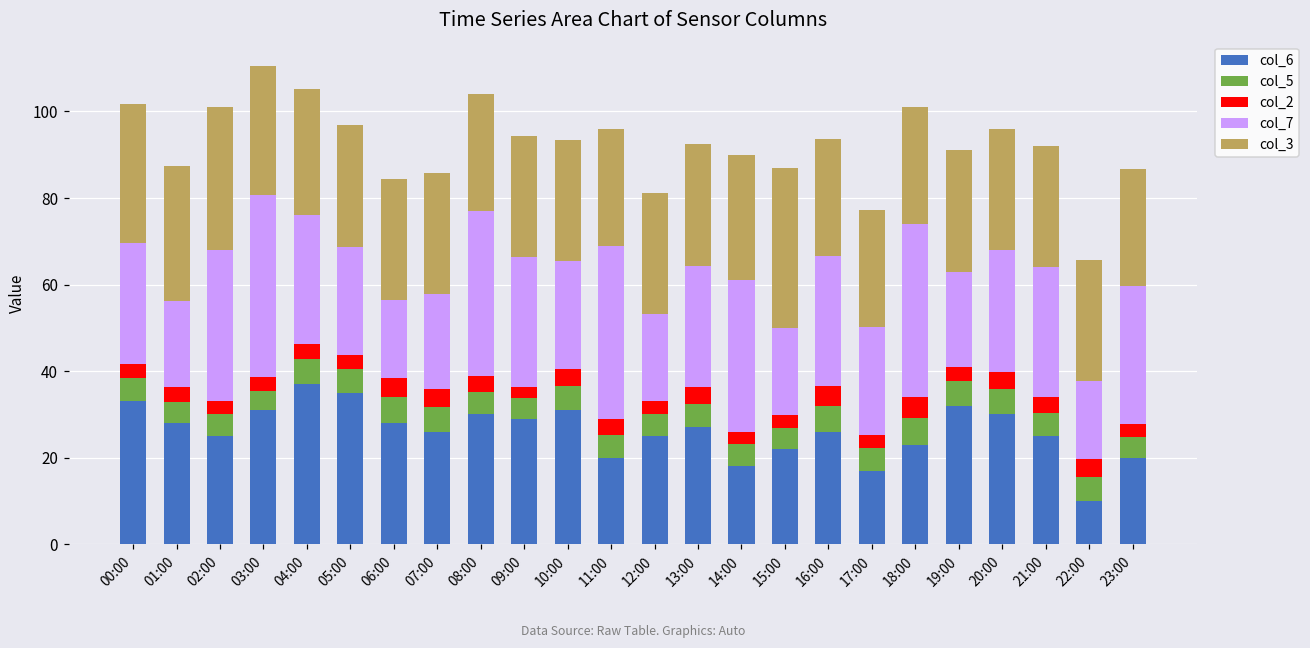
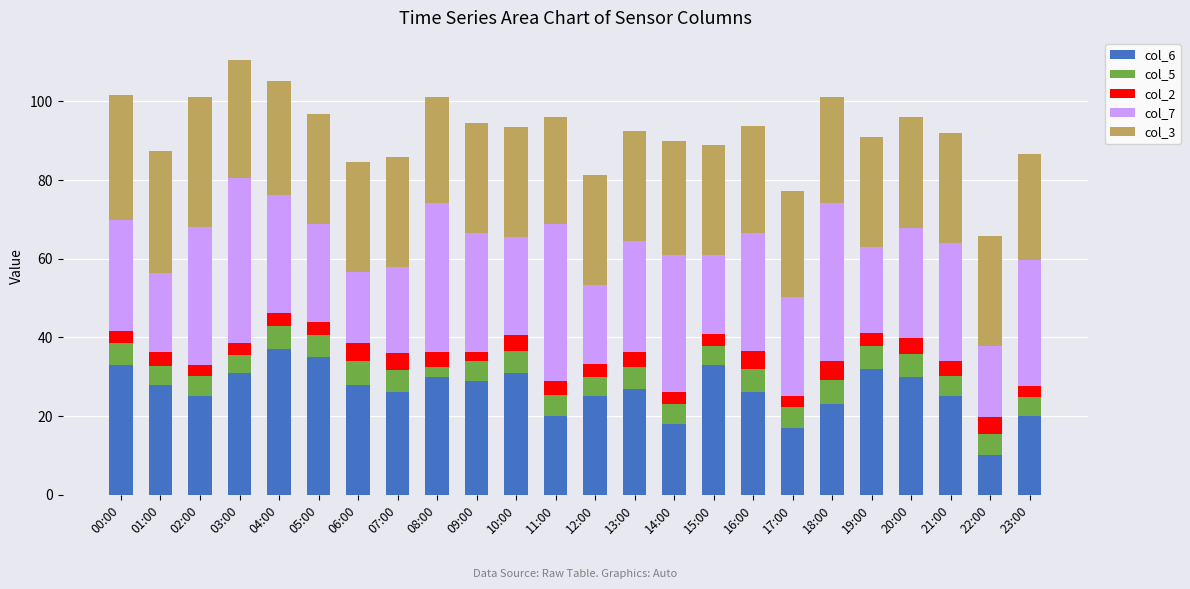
  {
    "col_6": {
      "00:00": 33,
      "01:00": 28,
      "02:00": 25,
      "03:00": 31,
      "04:00": 37,
      "05:00": 35,
      "06:00": 28,
      "07:00": 26,
      "08:00": 30,
      "09:00": 29,
      "10:00": 31,
      "11:00": 20,
      "12:00": 25,
      "13:00": 27,
      "14:00": 18,
-     "15:00": 22,
+     "15:00": 33,
      "16:00": 26,
      "17:00": 17,
      "18:00": 23,
      "19:00": 32,
      "20:00": 30,
      "21:00": 25,
      "22:00": 10,
      "23:00": 20
    },
    "col_5": {
      "00:00": 6,
      "01:00": 5,
      "02:00": 5,
      "03:00": 5,
      "04:00": 6,
      "05:00": 6,
      "06:00": 6,
      "07:00": 6,
-     "08:00": 5,
+     "08:00": 2,
      "09:00": 5,
      "10:00": 6,
      "11:00": 5,
      "12:00": 5,
      "13:00": 5,
      "14:00": 5,
      "15:00": 5,
      "16:00": 6,
      "17:00": 5,
      "18:00": 6,
      "19:00": 6,
      "20:00": 6,
      "21:00": 5,
      "22:00": 6,
      "23:00": 5
    },
    "col_2": {
      "00:00": 3,
      "01:00": 4,
      "02:00": 3,
      "03:00": 3,
      "04:00": 3,
      "05:00": 3,
      "06:00": 5,
      "07:00": 4,
      "08:00": 4,
      "09:00": 3,
      "10:00": 4,
      "11:00": 4,
      "12:00": 3,
      "13:00": 4,
      "14:00": 3,
      "15:00": 3,
      "16:00": 5,
      "17:00": 3,
      "18:00": 5,
      "19:00": 3,
      "20:00": 4,
      "21:00": 4,
      "22:00": 4,
      "23:00": 3
    },
    "col_7": {
      "00:00": 28,
      "01:00": 20,
      "02:00": 35,
      "03:00": 42,
      "04:00": 30,
      "05:00": 25,
      "06:00": 18,
      "07:00": 22,
      "08:00": 38,
      "09:00": 30,
      "10:00": 25,
      "11:00": 40,
      "12:00": 20,
      "13:00": 28,
      "14:00": 35,
      "15:00": 20,
      "16:00": 30,
      "17:00": 25,
      "18:00": 40,
      "19:00": 22,
      "20:00": 28,
      "21:00": 30,
      "22:00": 18,
      "23:00": 32
    },
    "col_3": {
      "00:00": 32,
      "01:00": 31,
      "02:00": 33,
      "03:00": 30,
      "04:00": 29,
      "05:00": 28,
      "06:00": 28,
      "07:00": 28,
      "08:00": 27,
      "09:00": 28,
      "10:00": 28,
      "11:00": 27,
      "12:00": 28,
      "13:00": 28,
      "14:00": 29,
-     "15:00": 37,
+     "15:00": 28,
      "16:00": 27,
      "17:00": 27,
      "18:00": 27,
      "19:00": 28,
      "20:00": 28,
      "21:00": 28,
      "22:00": 28,
      "23:00": 27
    }
  }
